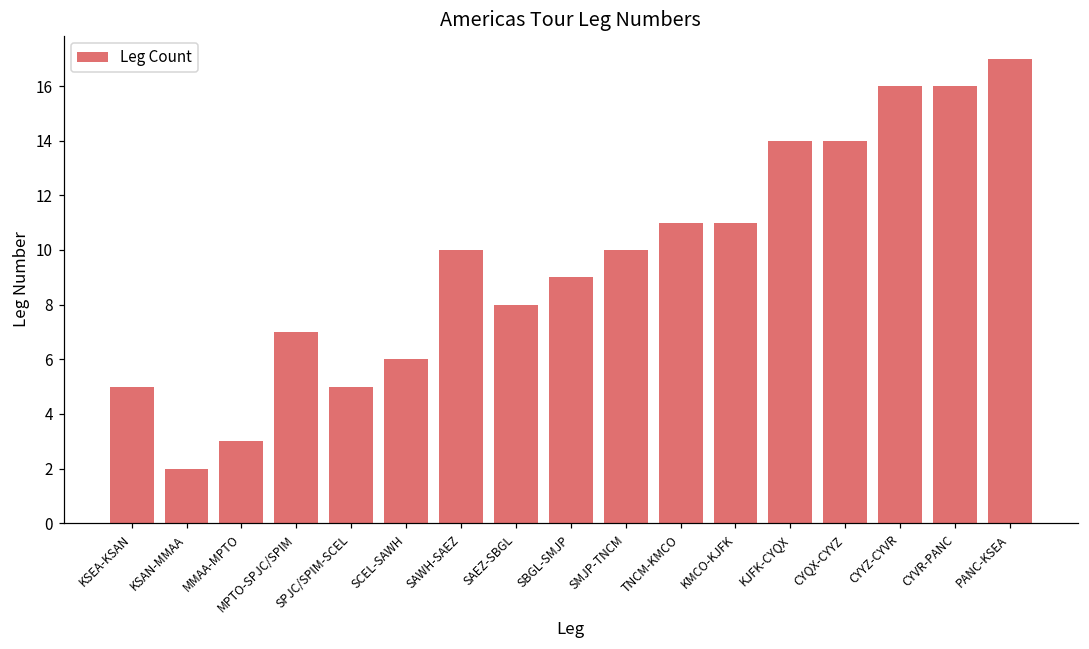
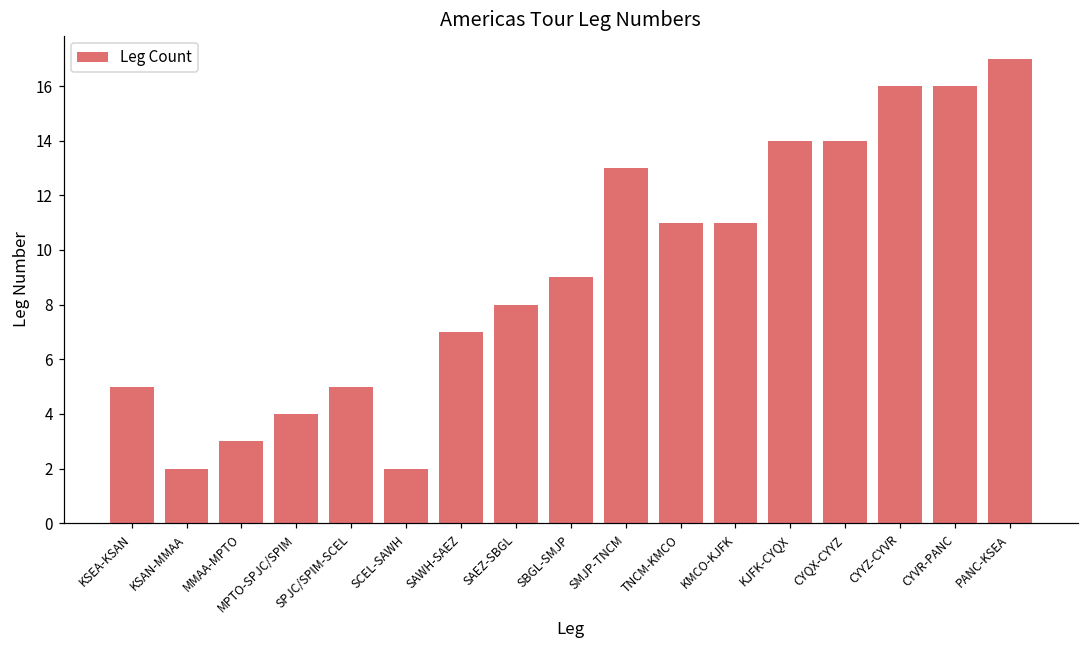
  {
    "KSEA-KSAN": 5,
    "KSAN-MMAA": 2,
    "MMAA-MPTO": 3,
-   "MPTO-SPJC/SPIM": 7,
+   "MPTO-SPJC/SPIM": 4,
    "SPJC/SPIM-SCEL": 5,
-   "SCEL-SAWH": 6,
-   "SAWH-SAEZ": 10,
+   "SCEL-SAWH": 2,
+   "SAWH-SAEZ": 7,
    "SAEZ-SBGL": 8,
    "SBGL-SMJP": 9,
-   "SMJP-TNCM": 10,
+   "SMJP-TNCM": 13,
    "TNCM-KMCO": 11,
    "KMCO-KJFK": 11,
    "KJFK-CYQX": 14,
    "CYQX-CYYZ": 14,
    "CYYZ-CYVR": 16,
    "CYVR-PANC": 16,
    "PANC-KSEA": 17
  }
